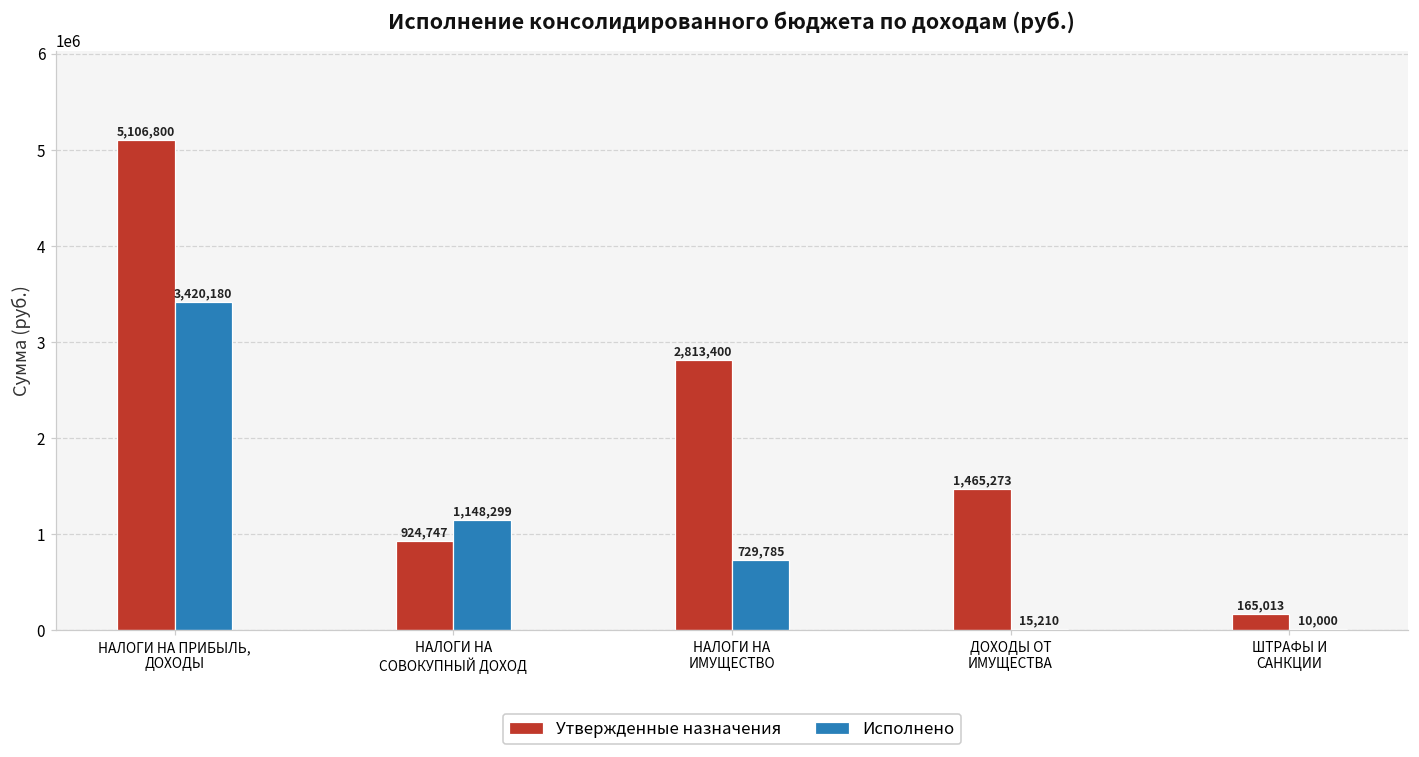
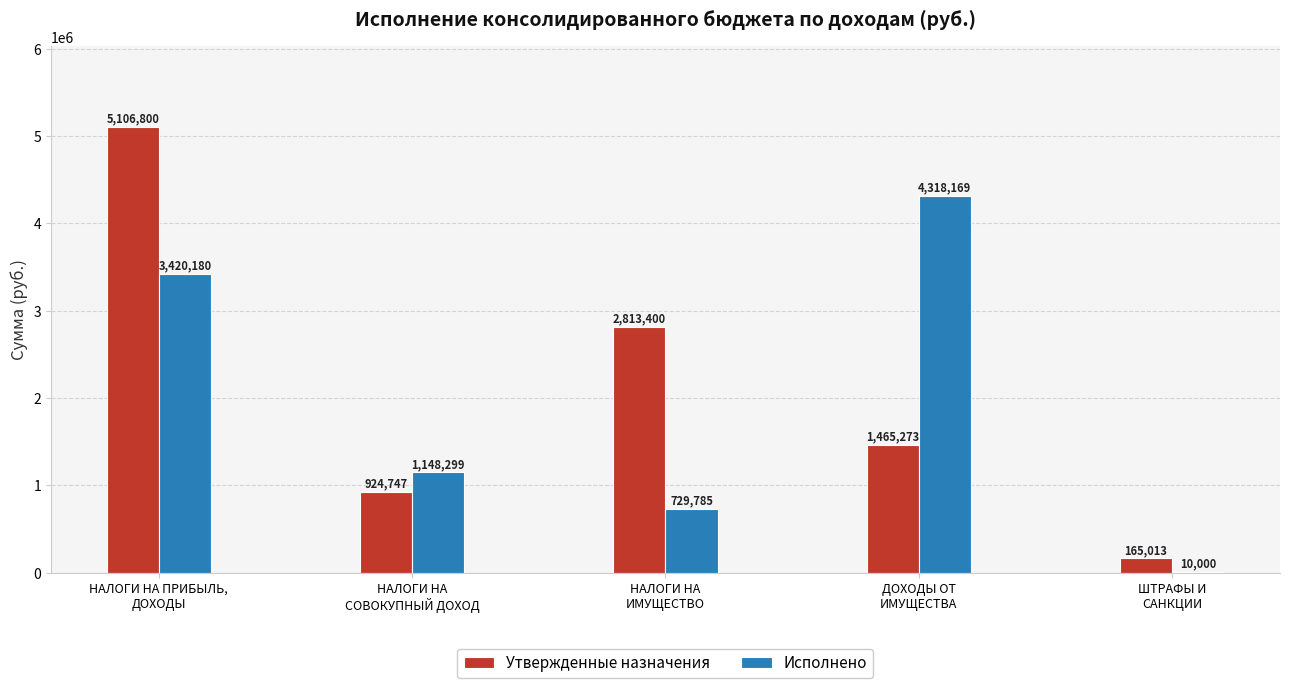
  {
    "Утвержденные назначения": {
      "НАЛОГИ НА ПРИБЫЛЬ, ДОХОДЫ": "5,106,800",
      "НАЛОГИ НА СОВОКУПНЫЙ ДОХОД": "924,747",
      "НАЛОГИ НА ИМУЩЕСТВО": "2,813,400",
      "ДОХОДЫ ОТ ИМУЩЕСТВА": "1,465,273",
      "ШТРАФЫ И САНКЦИИ": "165,013"
    },
    "Исполнено": {
      "НАЛОГИ НА ПРИБЫЛЬ, ДОХОДЫ": "3,420,180",
      "НАЛОГИ НА СОВОКУПНЫЙ ДОХОД": "1,148,299",
      "НАЛОГИ НА ИМУЩЕСТВО": "729,785",
-     "ДОХОДЫ ОТ ИМУЩЕСТВА": "15,210",
+     "ДОХОДЫ ОТ ИМУЩЕСТВА": "4,318,169",
      "ШТРАФЫ И САНКЦИИ": "10,000"
    }
  }
